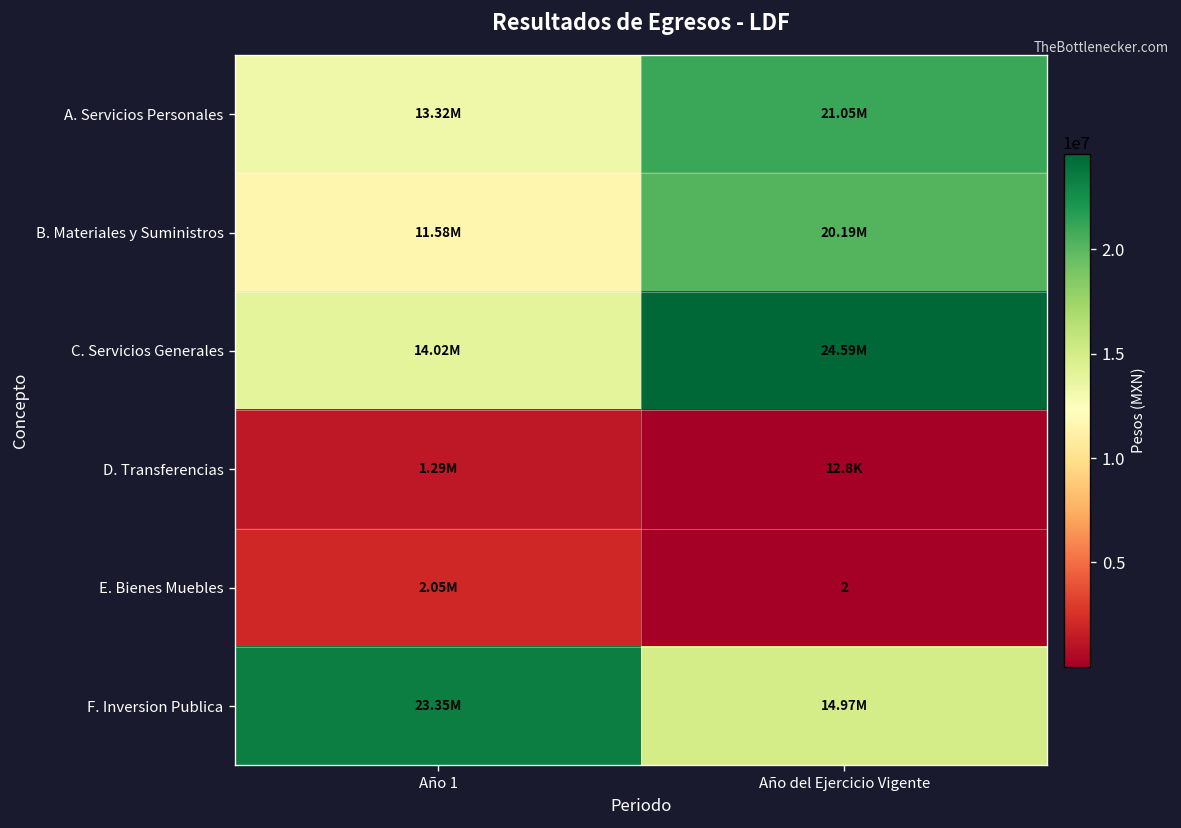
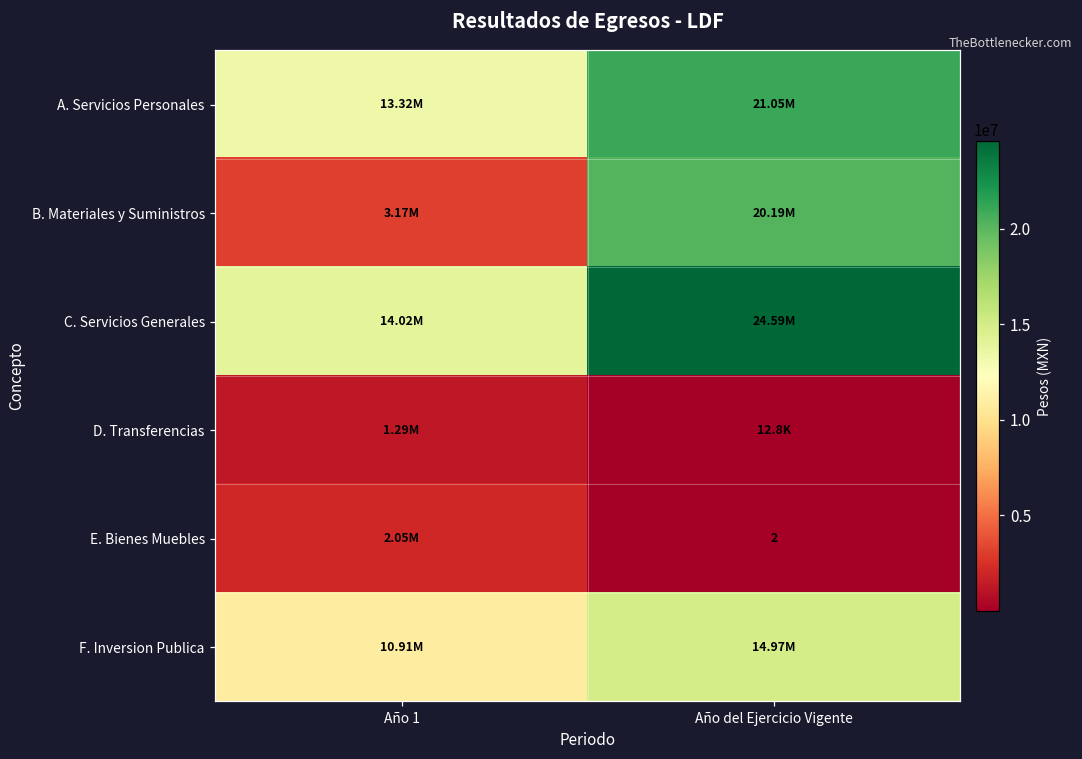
  {
    "A. Servicios Personales": {
      "Año 1": "13.32M",
      "Año del Ejercicio Vigente": "21.05M"
    },
    "B. Materiales y Suministros": {
-     "Año 1": "11.58M",
+     "Año 1": "3.17M",
      "Año del Ejercicio Vigente": "20.19M"
    },
    "C. Servicios Generales": {
      "Año 1": "14.02M",
      "Año del Ejercicio Vigente": "24.59M"
    },
    "D. Transferencias": {
      "Año 1": "1.29M",
      "Año del Ejercicio Vigente": "12.8K"
    },
    "E. Bienes Muebles": {
      "Año 1": "2.05M",
      "Año del Ejercicio Vigente": "2"
    },
    "F. Inversion Publica": {
-     "Año 1": "23.35M",
+     "Año 1": "10.91M",
      "Año del Ejercicio Vigente": "14.97M"
    }
  }
